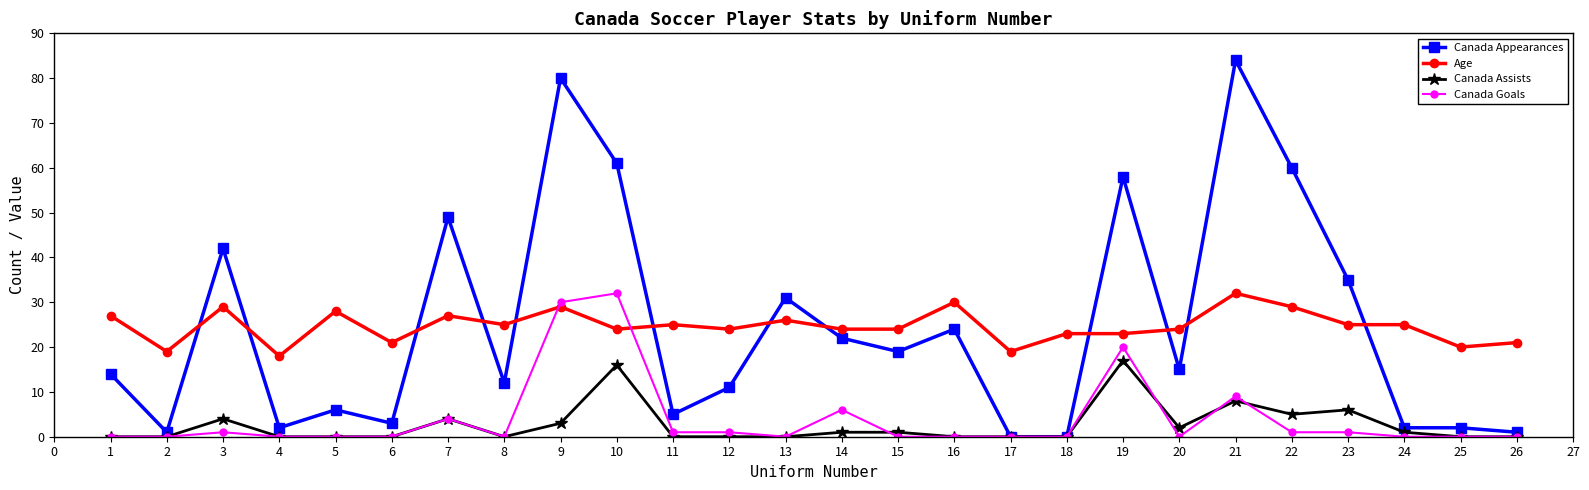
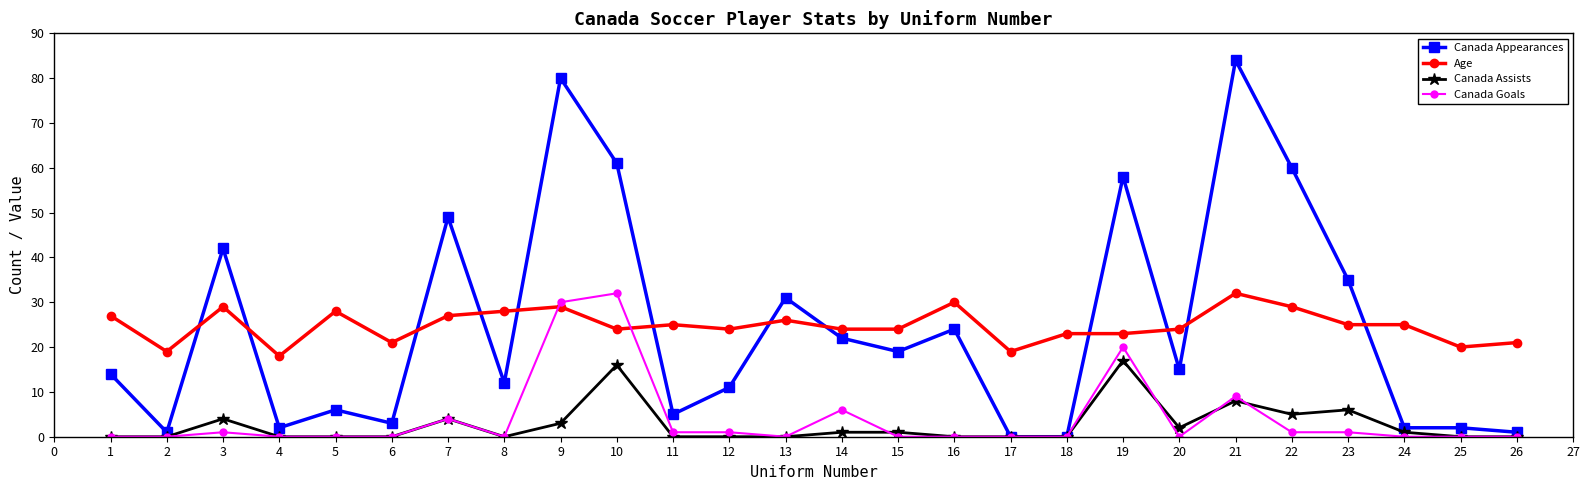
  {
    "Canada Appearances": {
      "1": 14,
      "2": 1,
      "3": 42,
      "4": 2,
      "5": 6,
      "6": 3,
      "7": 49,
      "8": 12,
      "9": 80,
      "10": 61,
      "11": 5,
      "12": 11,
      "13": 31,
      "14": 22,
      "15": 19,
      "16": 24,
      "19": 58,
      "20": 15,
      "21": 84,
      "22": 60,
      "23": 35,
      "24": 2,
      "25": 2,
      "26": 1
    },
    "Age": {
      "1": 27,
      "2": 19,
      "3": 29,
      "4": 18,
      "5": 28,
      "6": 21,
      "7": 27,
-     "8": 25,
+     "8": 28,
      "9": 29,
      "10": 24,
      "11": 25,
      "12": 24,
      "13": 26,
      "14": 24,
      "15": 24,
      "16": 30,
      "17": 19,
      "18": 23,
      "19": 23,
      "20": 24,
      "21": 32,
      "22": 29,
      "23": 25,
      "24": 25,
      "25": 20,
      "26": 21
    },
    "Canada Assists": {
      "3": 4,
      "9": 3,
      "10": 16,
      "11": 0,
      "12": 0,
      "14": 1,
      "15": 1,
      "19": 17,
      "20": 2,
      "21": 8,
      "22": 5,
      "23": 6,
      "24": 1
    },
    "Canada Goals": {
      "3": 1,
      "9": 30,
      "10": 32,
      "11": 1,
      "12": 1,
      "14": 6,
      "15": 0,
      "19": 20,
      "20": 0,
      "21": 9,
      "22": 1,
      "23": 1,
      "24": 0
    }
  }
